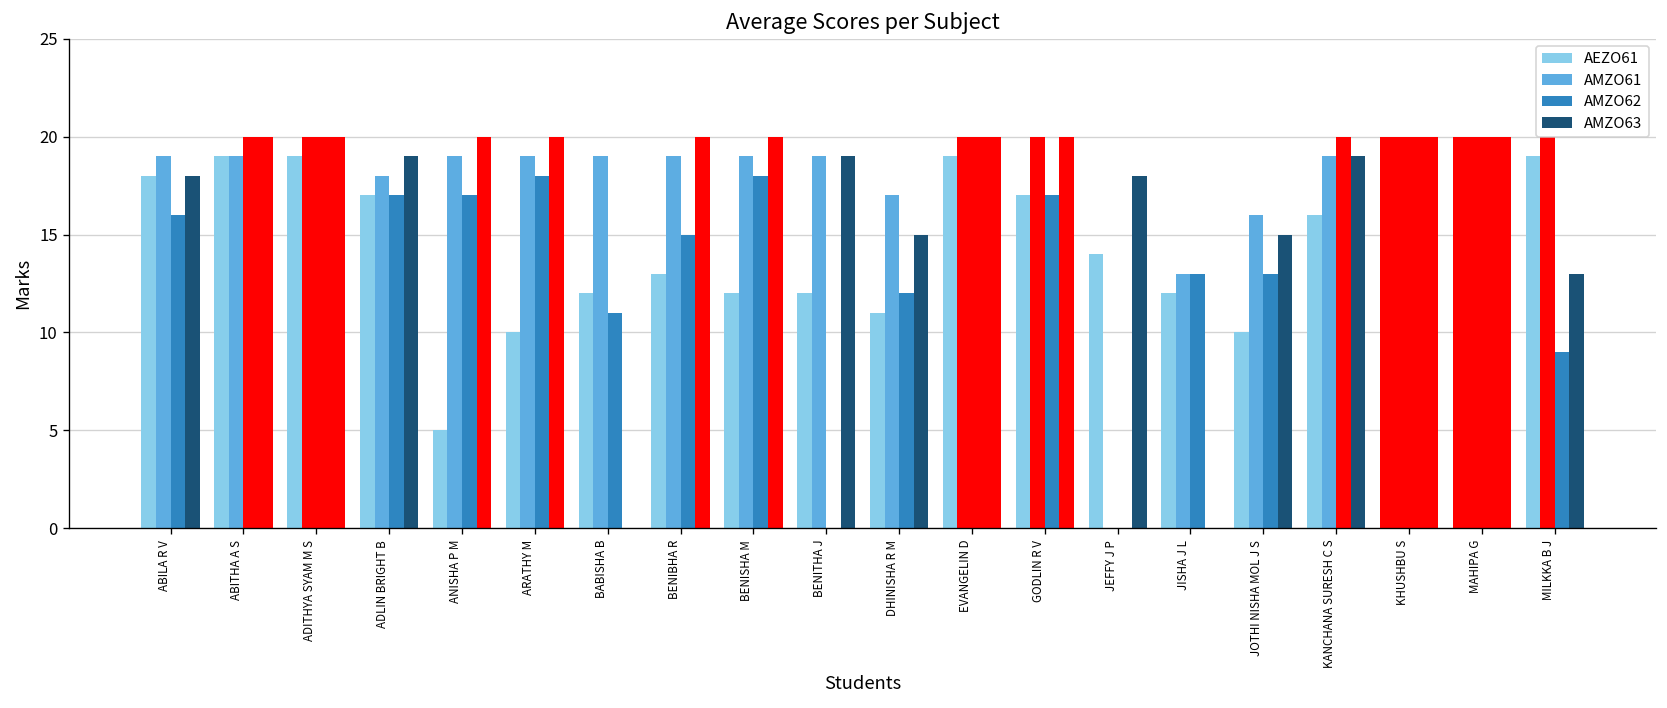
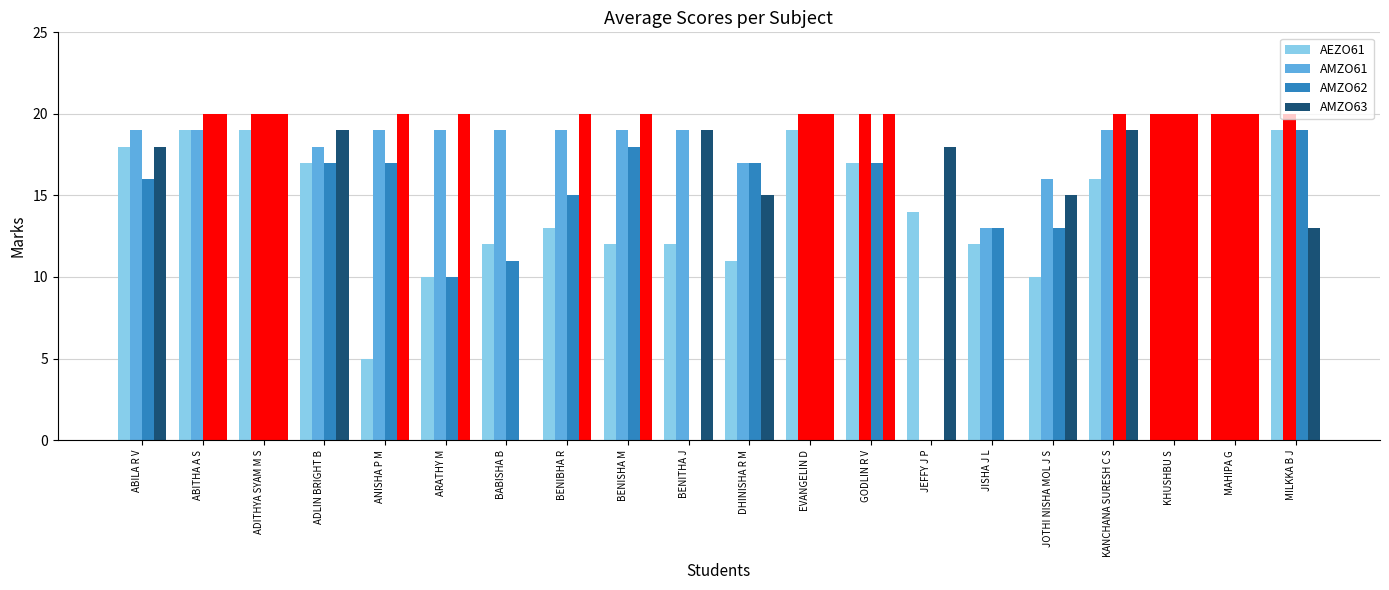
  {
    "AMZO62": {
      "ABILA R V": 16,
      "ABITHA A S": 20,
      "ADITHYA SYAM M S": 20,
      "ADLIN BRIGHT B": 17,
      "ANISHA P M": 17,
-     "ARATHY M": 18,
+     "ARATHY M": 10,
      "BABISHA B": 11,
      "BENIBHA R": 15,
      "BENISHA M": 18,
      "BENITHA J": 0,
-     "DHINISHA R M": 12,
+     "DHINISHA R M": 17,
      "EVANGELIN D": 20,
      "GODLIN R V": 17,
      "JEFFY J P": 0,
      "JISHA J L": 13,
      "JOTHI NISHA MOL J S": 13,
      "KANCHANA SURESH C S": 20,
      "KHUSHBU S": 20,
      "MAHIPA G": 20,
-     "MILKKA B J": 9
+     "MILKKA B J": 19
    },
    "AMZO63": {
      "ABILA R V": 18,
      "ABITHA A S": 20,
      "ADITHYA SYAM M S": 20,
      "ADLIN BRIGHT B": 19,
      "ANISHA P M": 20,
      "ARATHY M": 20,
      "BABISHA B": 0,
      "BENIBHA R": 20,
      "BENISHA M": 20,
      "BENITHA J": 19,
      "DHINISHA R M": 15,
      "EVANGELIN D": 20,
      "GODLIN R V": 20,
      "JEFFY J P": 18,
      "JISHA J L": 0,
      "JOTHI NISHA MOL J S": 15,
      "KANCHANA SURESH C S": 19,
      "KHUSHBU S": 20,
      "MAHIPA G": 20,
      "MILKKA B J": 13
    }
  }
